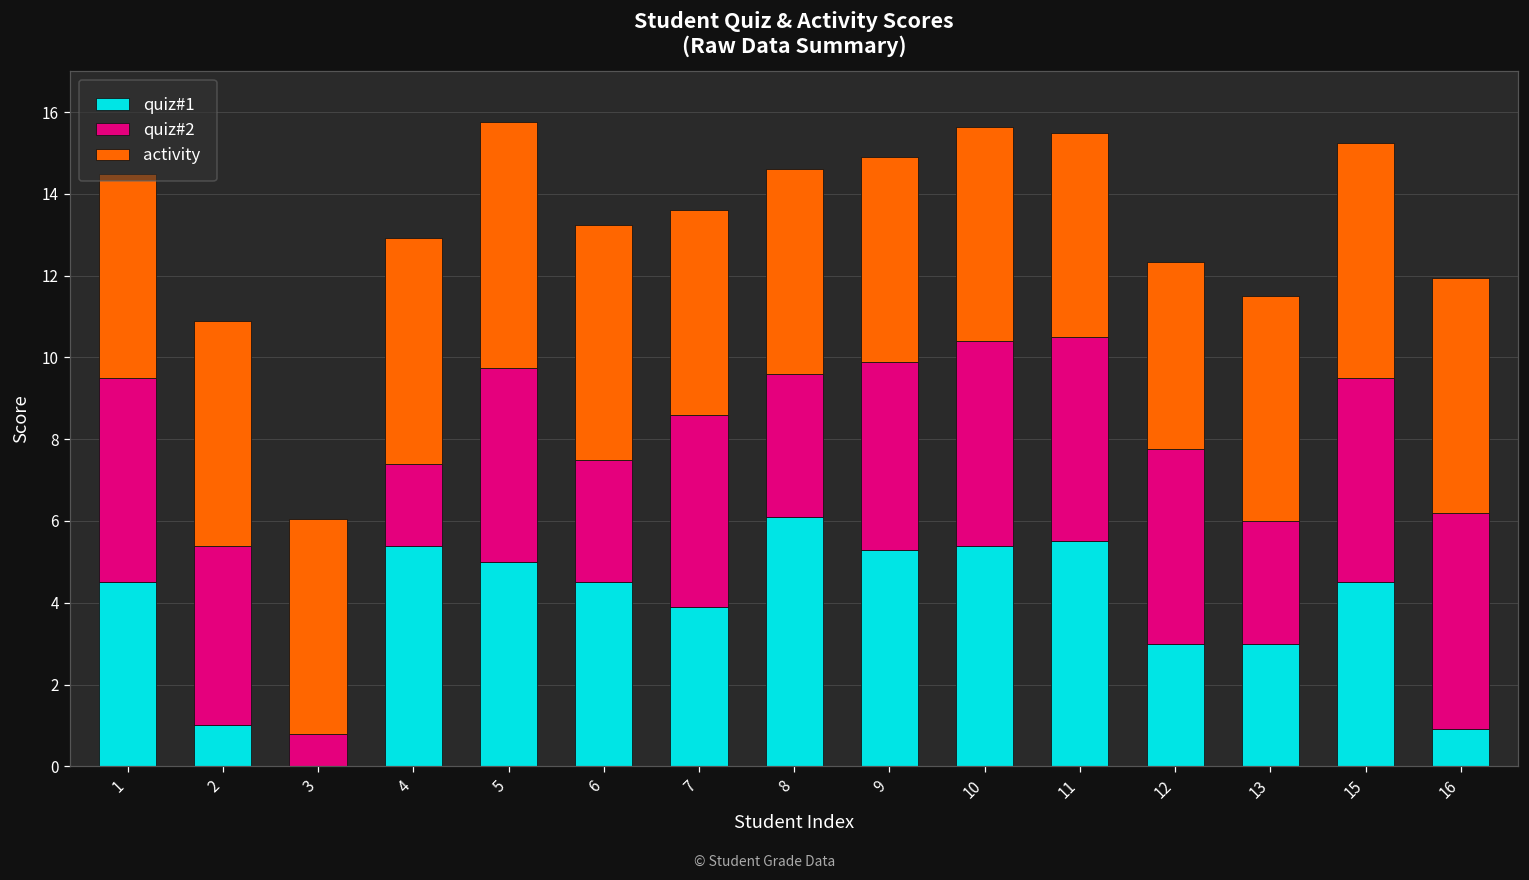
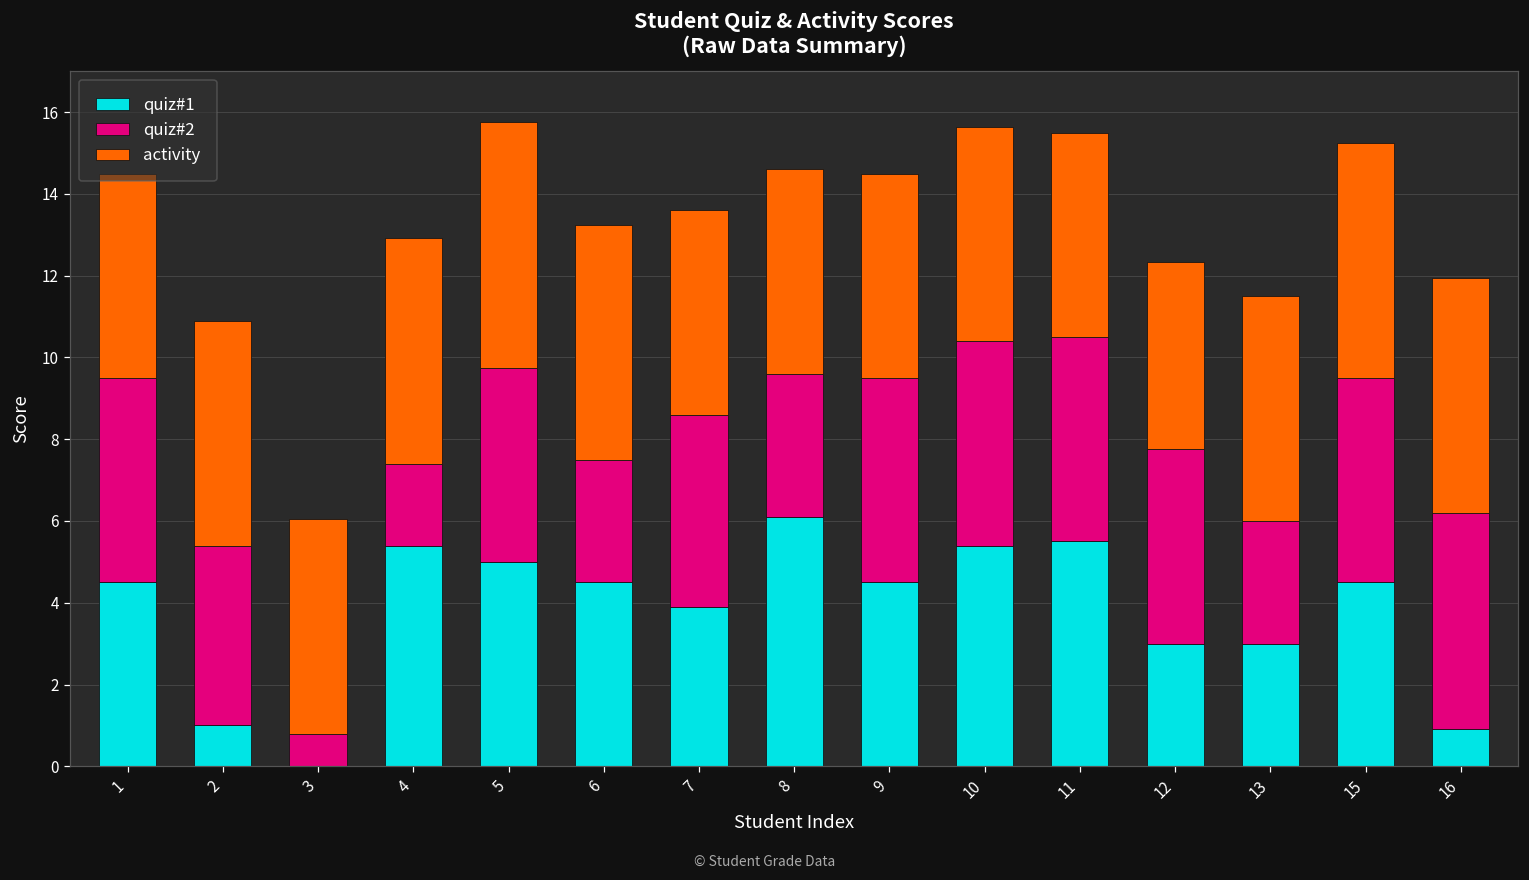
  {
    "quiz#1": {
      "1": 4.5,
      "2": 1.0,
      "3": 0.0,
      "4": 5.4,
      "5": 5.0,
      "6": 4.5,
      "7": 3.9,
      "8": 6.1,
-     "9": 5.3,
+     "9": 4.5,
      "10": 5.4,
      "11": 5.5,
      "12": 3.0,
      "13": 3.0,
      "15": 4.5,
      "16": 0.9
    },
    "quiz#2": {
      "1": 5.0,
      "2": 4.4,
      "3": 0.8,
      "4": 2.0,
      "5": 4.8,
      "6": 3.0,
      "7": 4.7,
      "8": 3.5,
-     "9": 4.6,
+     "9": 5.0,
      "10": 5.0,
      "11": 5.0,
      "12": 4.8,
      "13": 3.0,
      "15": 5.0,
      "16": 5.3
    },
    "activity": {
      "2": 5.5,
      "3": 5.3,
      "4": 5.5,
      "5": 6.0,
      "6": 5.8,
      "7": 5.0,
      "8": 5.0,
      "9": 5.0,
      "10": 5.3,
      "11": 5.0,
      "12": 4.6,
      "13": 5.5,
      "15": 5.8,
      "16": 5.8
    }
  }
